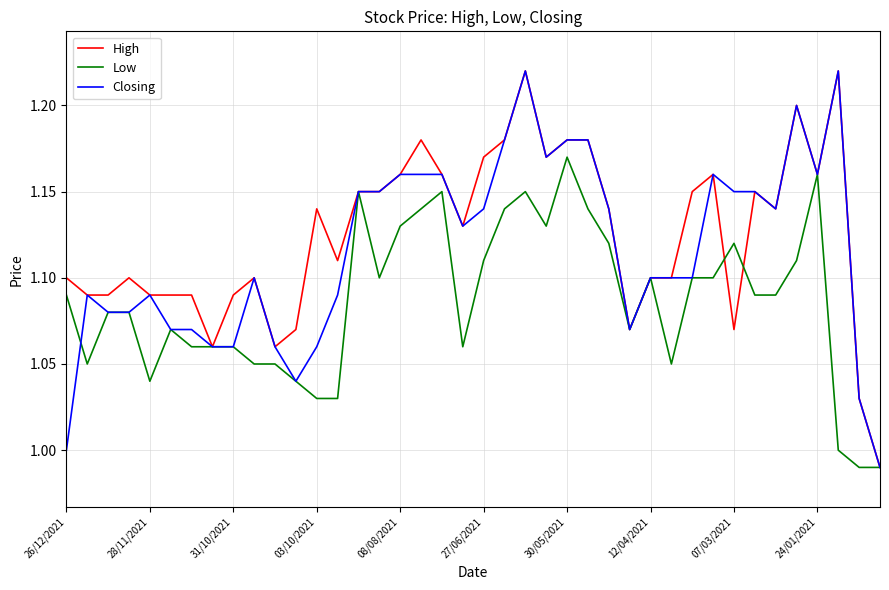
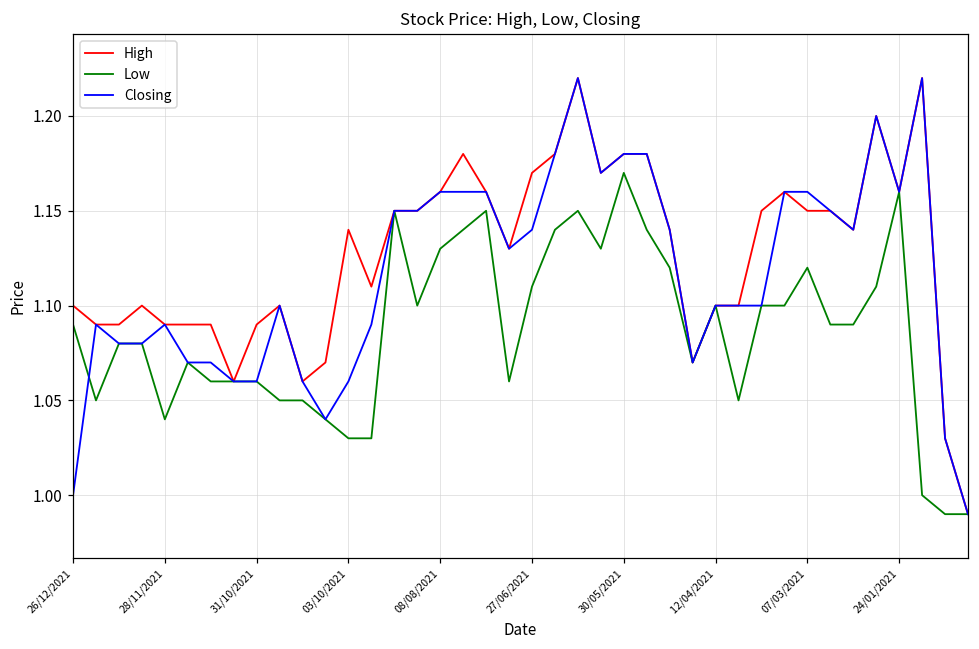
  {
    "High": {
      "26/12/2021": 1.10,
      "31/10/2021": 1.09,
      "03/10/2021": 1.14,
      "27/06/2021": 1.17,
-     "07/03/2021": 1.07
+     "07/03/2021": 1.15
    },
    "Low": {
      "26/12/2021": 1.09,
      "28/11/2021": 1.04,
      "03/10/2021": 1.03,
      "08/08/2021": 1.13,
      "27/06/2021": 1.11,
      "30/05/2021": 1.17,
      "07/03/2021": 1.12
    },
    "Closing": {
      "26/12/2021": 1.00,
      "03/10/2021": 1.06,
      "27/06/2021": 1.14,
-     "07/03/2021": 1.15
+     "07/03/2021": 1.16
    }
  }
